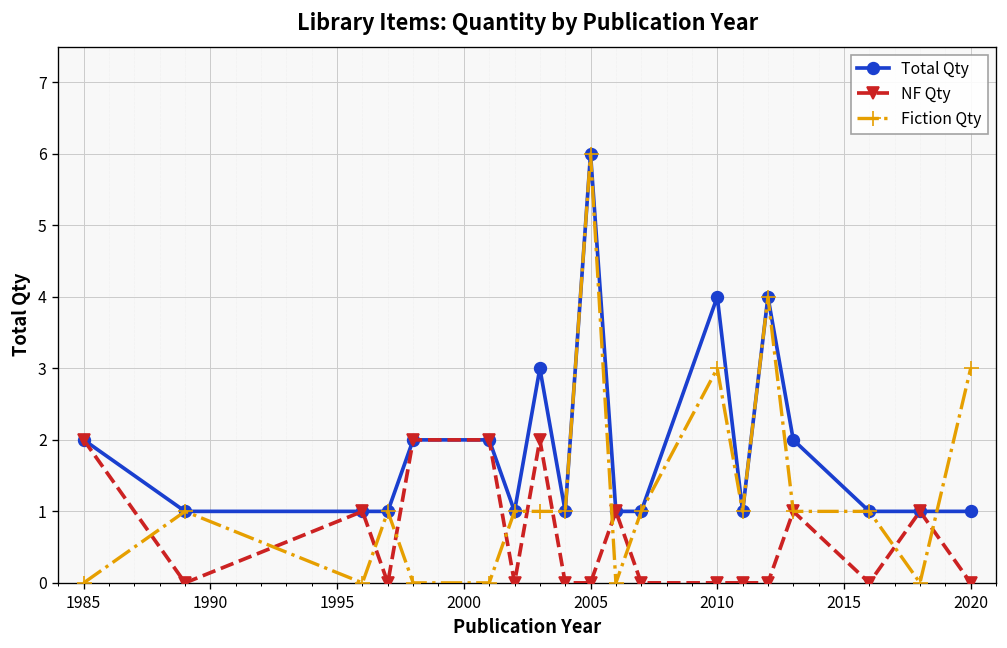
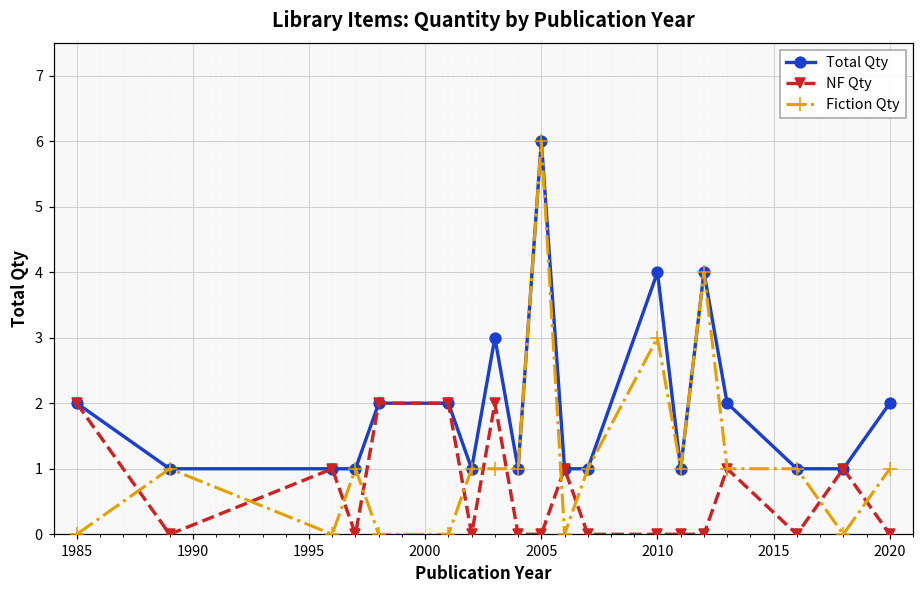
  {
    "Total Qty": {
      "2010": 4,
-     "2020": 1
+     "2020": 2
    },
    "NF Qty": {
      "2005": 0,
      "2010": 0,
      "2020": 0
    },
    "Fiction Qty": {
      "1985": 0,
      "2010": 3,
-     "2020": 3
+     "2020": 1
    }
  }
